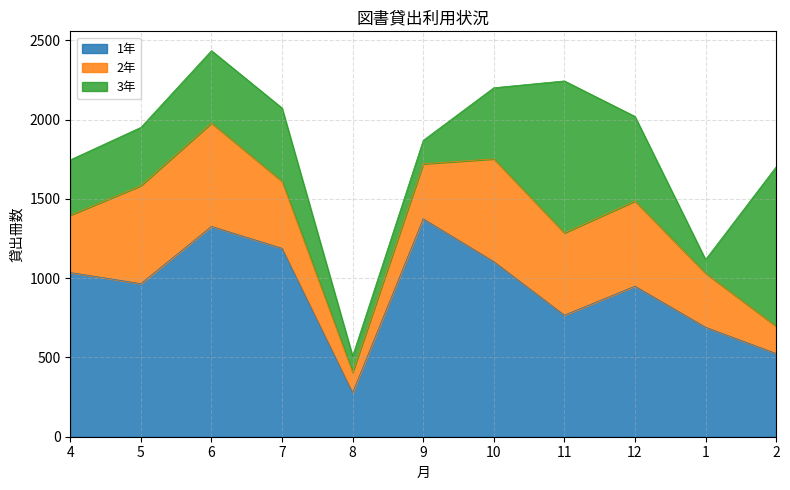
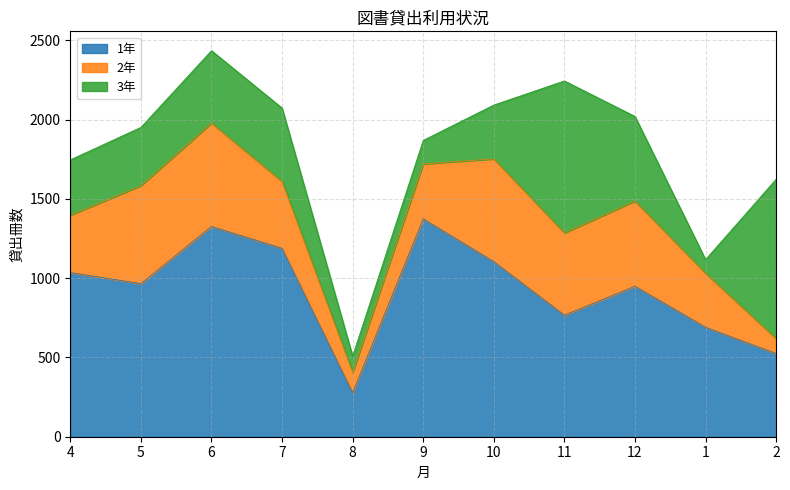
  {
    "1年": {
      "4": 1040,
      "5": 970,
      "6": 1330,
      "7": 1190,
      "8": 280,
      "9": 1380,
      "10": 1110,
      "11": 770,
      "12": 950,
      "1": 690,
      "2": 530
    },
    "2年": {
      "4": 360,
      "5": 620,
      "6": 650,
      "7": 420,
      "8": 130,
      "9": 350,
      "10": 650,
      "11": 520,
      "12": 540,
      "1": 340,
-     "2": 170
+     "2": 90
    },
    "3年": {
      "4": 350,
      "5": 370,
      "6": 460,
      "7": 460,
      "8": 100,
      "9": 150,
-     "10": 450,
+     "10": 340,
      "11": 960,
      "12": 530,
      "1": 90,
      "2": 1010
    }
  }
